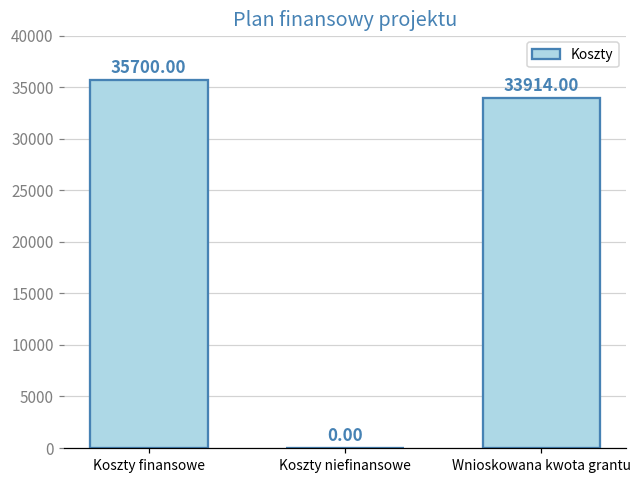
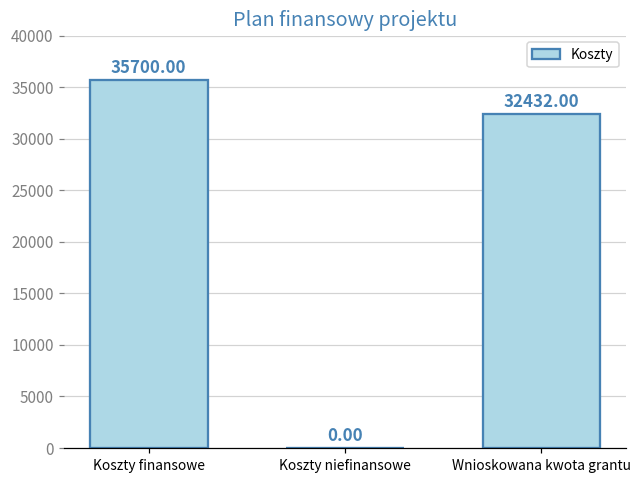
  {
    "Koszty finansowe": 35700.00,
    "Koszty niefinansowe": 0.00,
-   "Wnioskowana kwota grantu": 33914.00
+   "Wnioskowana kwota grantu": 32432.00
  }
